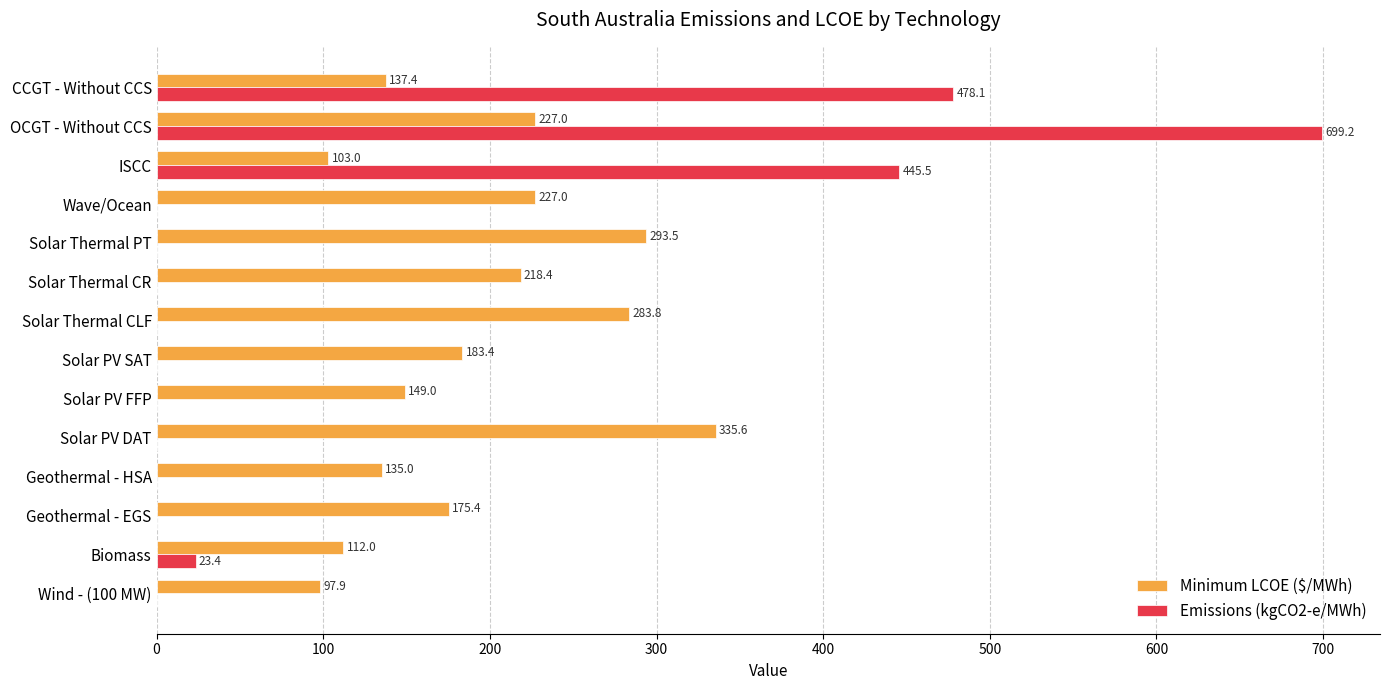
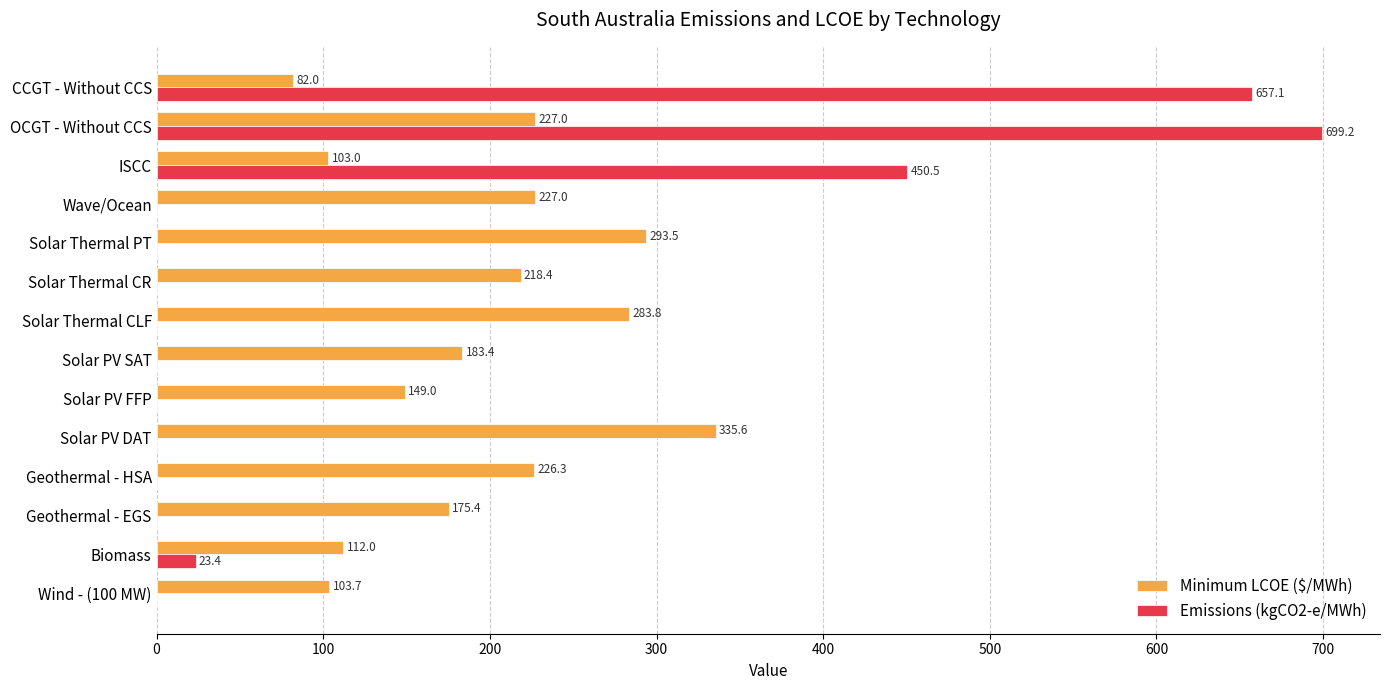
  {
    "Minimum LCOE ($/MWh)": {
-     "CCGT - Without CCS": 137.4,
+     "CCGT - Without CCS": 82.0,
      "OCGT - Without CCS": 227.0,
      "ISCC": 103.0,
      "Wave/Ocean": 227.0,
      "Solar Thermal PT": 293.5,
      "Solar Thermal CR": 218.4,
      "Solar Thermal CLF": 283.8,
      "Solar PV SAT": 183.4,
      "Solar PV FFP": 149.0,
      "Solar PV DAT": 335.6,
-     "Geothermal - HSA": 135.0,
+     "Geothermal - HSA": 226.3,
      "Geothermal - EGS": 175.4,
      "Biomass": 112.0,
-     "Wind - (100 MW)": 97.9
+     "Wind - (100 MW)": 103.7
    },
    "Emissions (kgCO2-e/MWh)": {
-     "CCGT - Without CCS": 478.1,
+     "CCGT - Without CCS": 657.1,
      "OCGT - Without CCS": 699.2,
-     "ISCC": 445.5,
+     "ISCC": 450.5,
      "Biomass": 23.4
    }
  }
